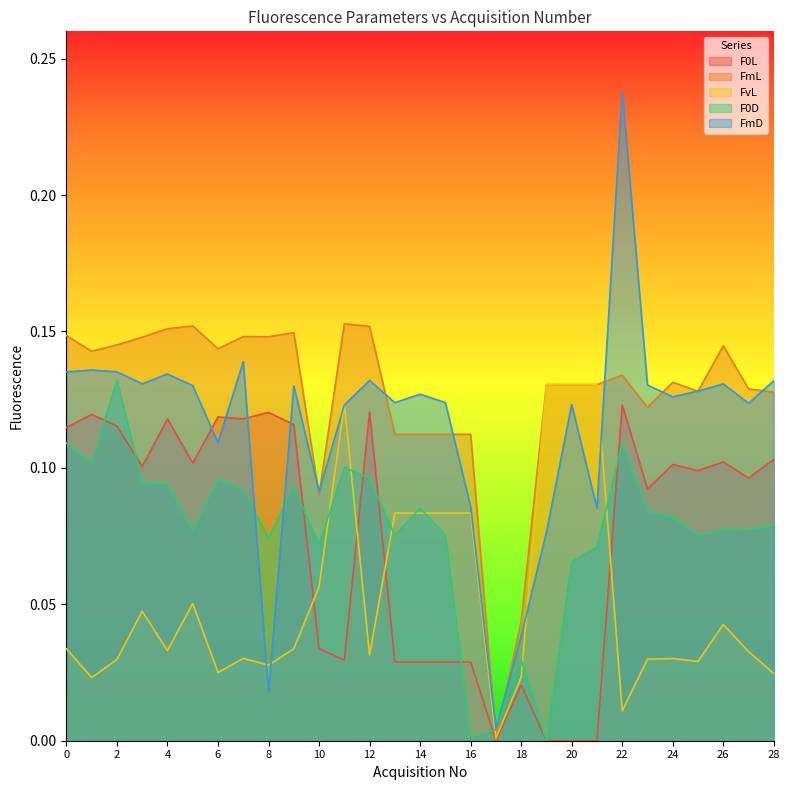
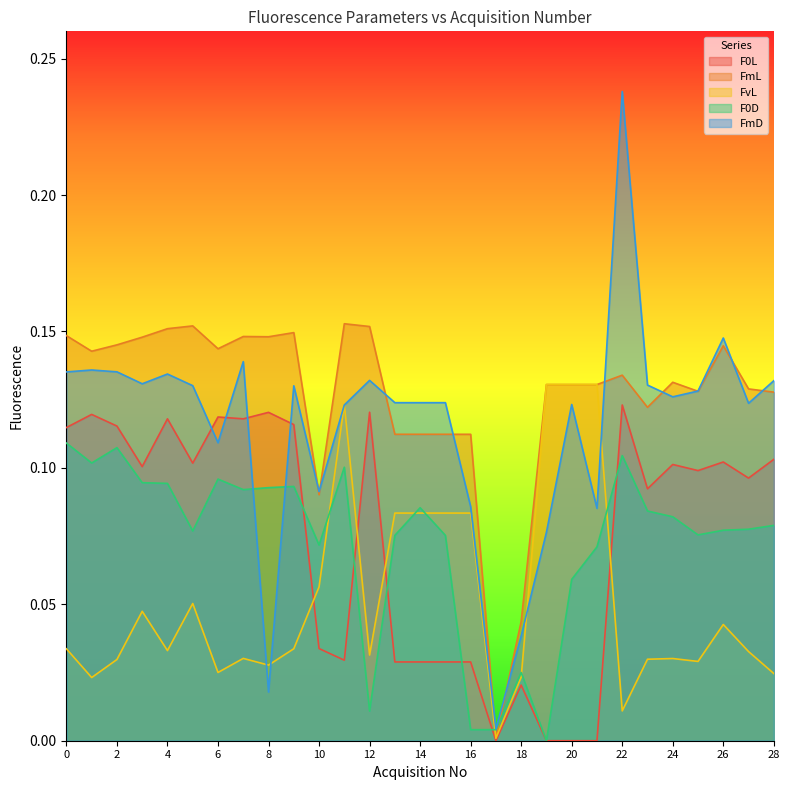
  {
    "F0D": {
      "0": 0.109,
-     "2": 0.132,
+     "2": 0.107,
      "4": 0.094,
      "6": 0.096,
-     "8": 0.074,
+     "8": 0.093,
      "10": 0.072,
-     "12": 0.096,
+     "12": 0.011,
      "14": 0.085,
-     "16": 0.001,
-     "18": 0.030,
-     "20": 0.066,
-     "22": 0.109,
+     "16": 0.004,
+     "18": 0.025,
+     "20": 0.059,
+     "22": 0.104,
      "24": 0.082,
      "26": 0.077,
      "28": 0.079
    },
    "FmD": {
      "0": 0.135,
      "2": 0.135,
      "4": 0.134,
      "6": 0.109,
      "8": 0.018,
      "10": 0.091,
      "12": 0.132,
-     "14": 0.127,
+     "14": 0.124,
      "16": 0.086,
      "18": 0.038,
      "20": 0.123,
      "22": 0.238,
      "24": 0.126,
-     "26": 0.131,
+     "26": 0.148,
      "28": 0.132
    }
  }
